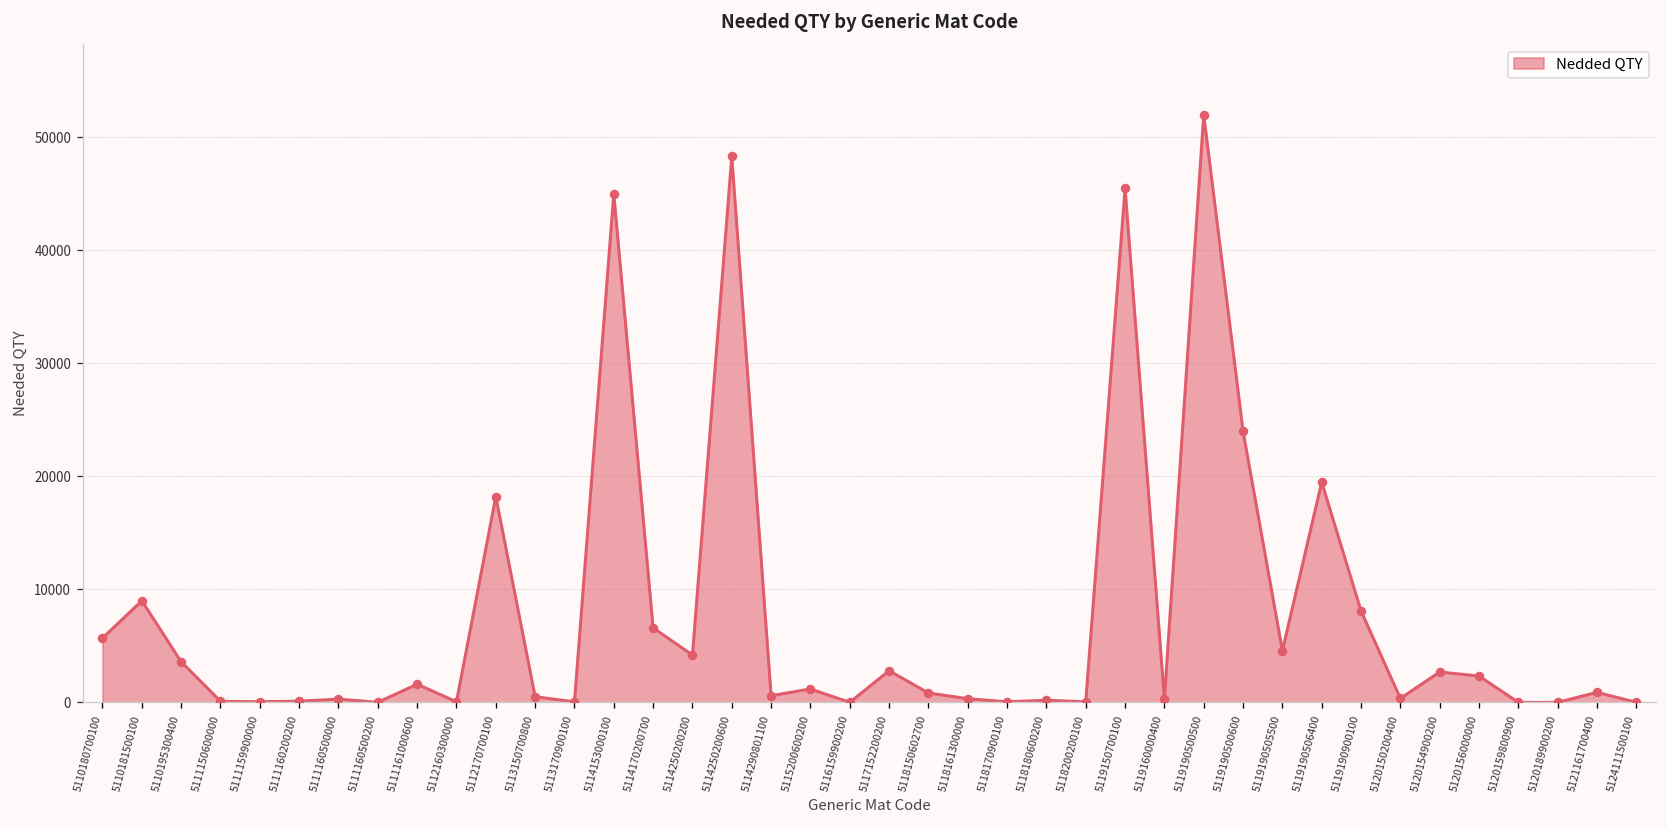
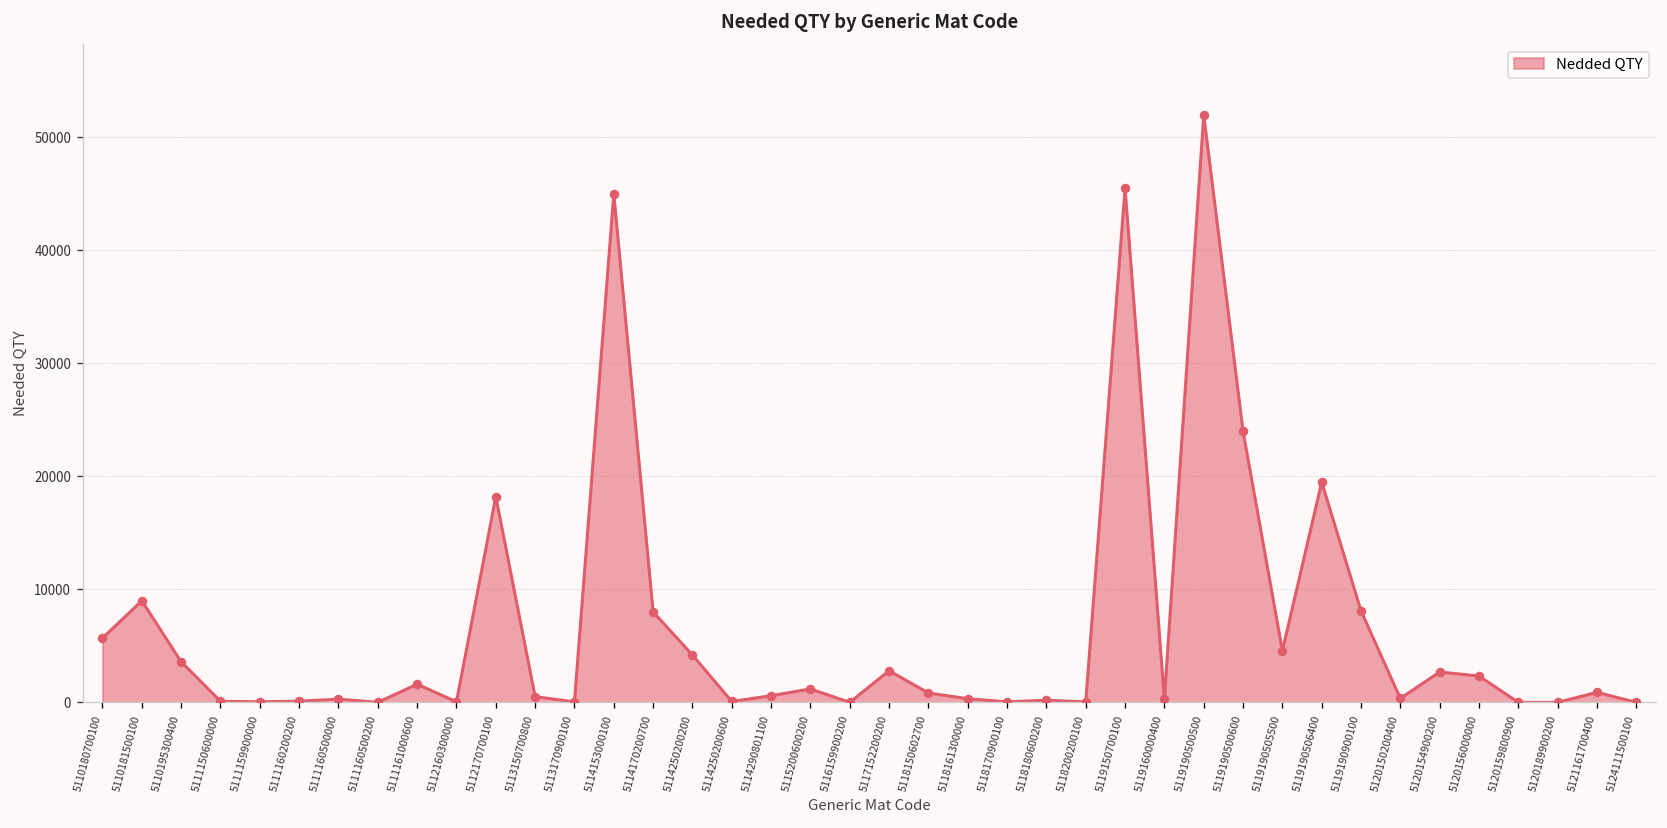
  {
    "5110180700100": 6000,
    "5110181500100": 9000,
    "5110195300400": 4000,
    "5111150600000": 0,
    "5111159900000": 0,
    "5111160200200": 0,
    "5111160500000": 0,
    "5111160500200": 0,
    "5111161000600": 2000,
    "5112160300000": 0,
    "5112170700100": 18000,
    "5113150700800": 1000,
    "5113170900100": 0,
    "5114153000100": 45000,
-   "5114170200700": 7000,
+   "5114170200700": 8000,
    "5114250200200": 4000,
-   "5114250200600": 48000,
+   "5114250200600": 0,
    "5114290801100": 1000,
    "5115200600200": 1000,
    "5116159900200": 0,
    "5117152200200": 3000,
    "5118150602700": 1000,
    "5118161300000": 0,
    "5118170900100": 0,
    "5118180600200": 0,
    "5118200200100": 0,
    "5119150700100": 46000,
    "5119160000400": 0,
    "5119190500500": 52000,
    "5119190500600": 24000,
    "5119190505500": 5000,
    "5119190506400": 20000,
    "5119190900100": 8000,
    "5120150200400": 0,
    "5120154900200": 3000,
    "5120156000000": 2000,
    "5120159800900": 0,
    "5120189900200": 0,
    "5121161700400": 1000,
    "5124111500100": 0
  }
